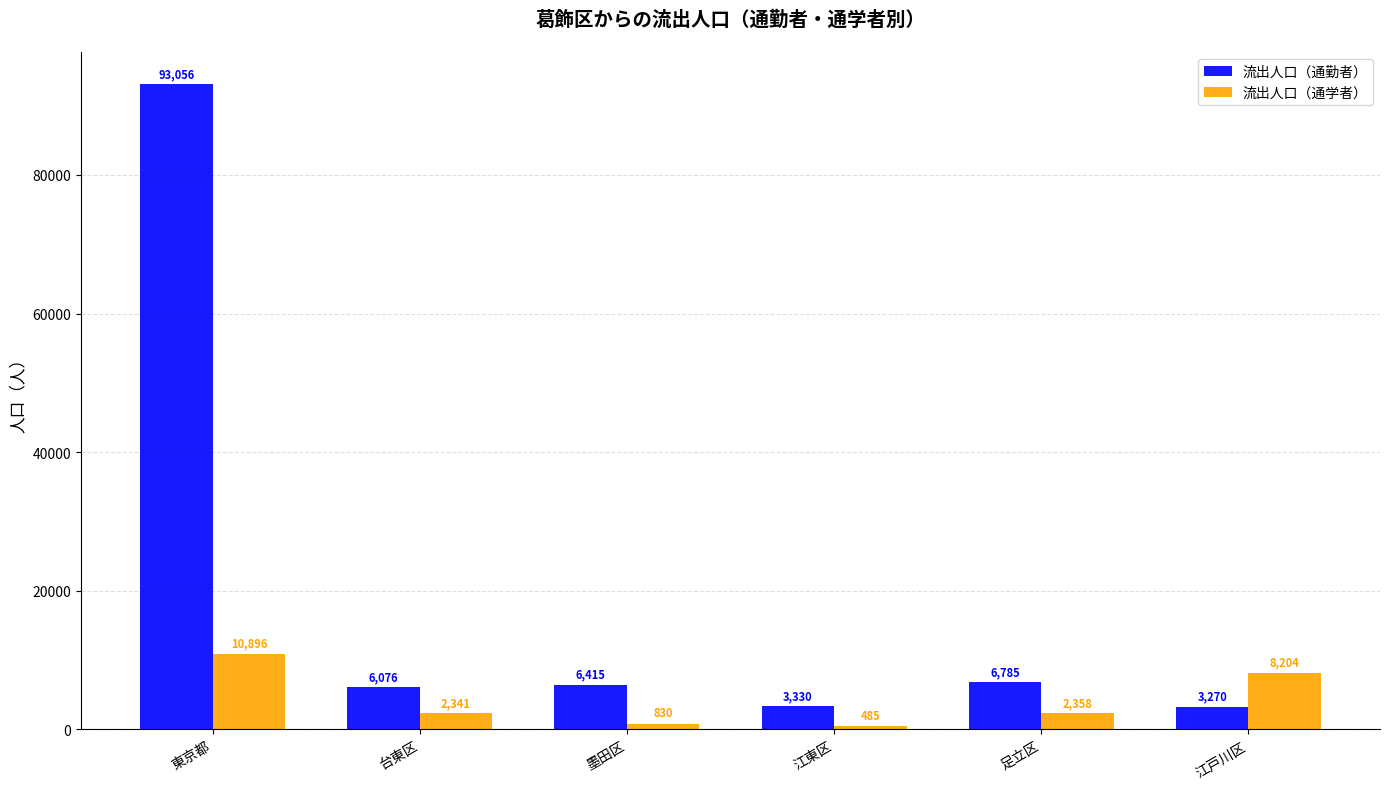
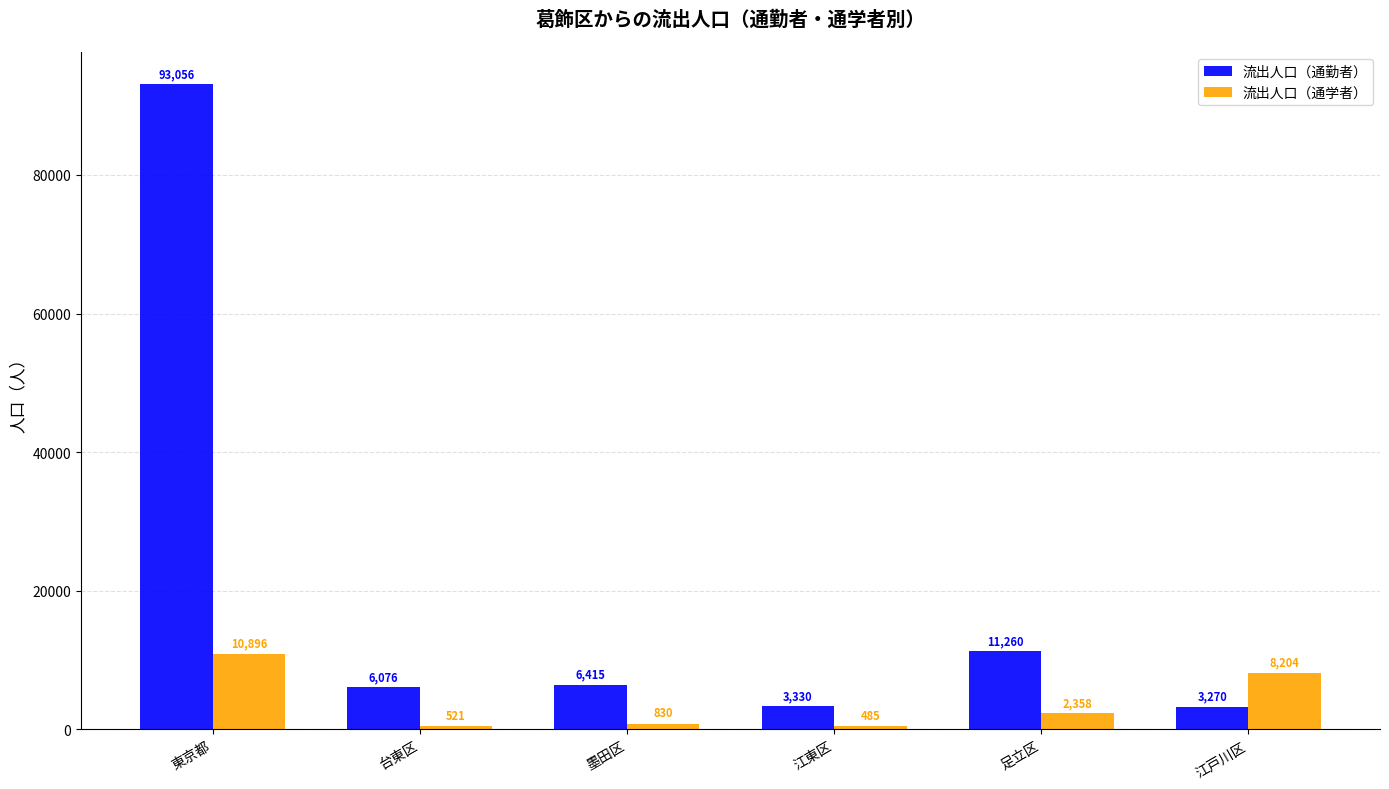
  {
    "流出人口（通勤者）": {
      "東京都": "93,056",
      "台東区": "6,076",
      "墨田区": "6,415",
      "江東区": "3,330",
-     "足立区": "6,785",
+     "足立区": "11,260",
      "江戸川区": "3,270"
    },
    "流出人口（通学者）": {
      "東京都": "10,896",
-     "台東区": "2,341",
+     "台東区": "521",
      "墨田区": "830",
      "江東区": "485",
      "足立区": "2,358",
      "江戸川区": "8,204"
    }
  }
